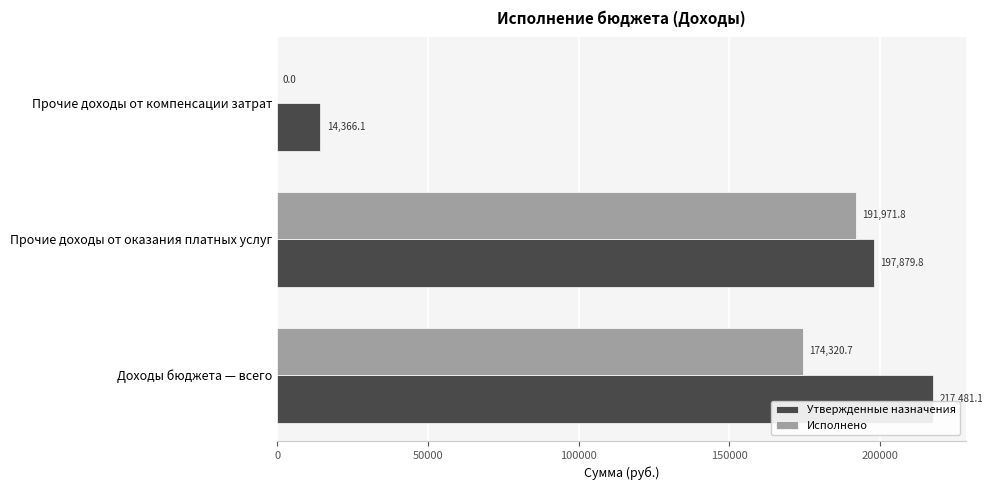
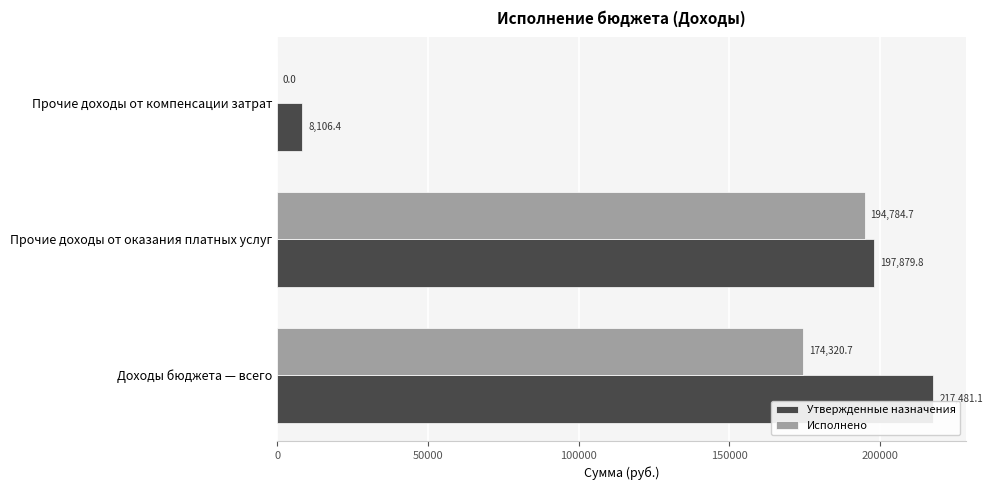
  {
    "Утвержденные назначения": {
-     "Прочие доходы от компенсации затрат": "14,366.1",
+     "Прочие доходы от компенсации затрат": "8,106.4",
      "Прочие доходы от оказания платных услуг": "197,879.8"
    },
    "Исполнено": {
      "Прочие доходы от компенсации затрат": "0.0",
-     "Прочие доходы от оказания платных услуг": "191,971.8",
+     "Прочие доходы от оказания платных услуг": "194,784.7",
      "Доходы бюджета — всего": "174,320.7"
    }
  }
